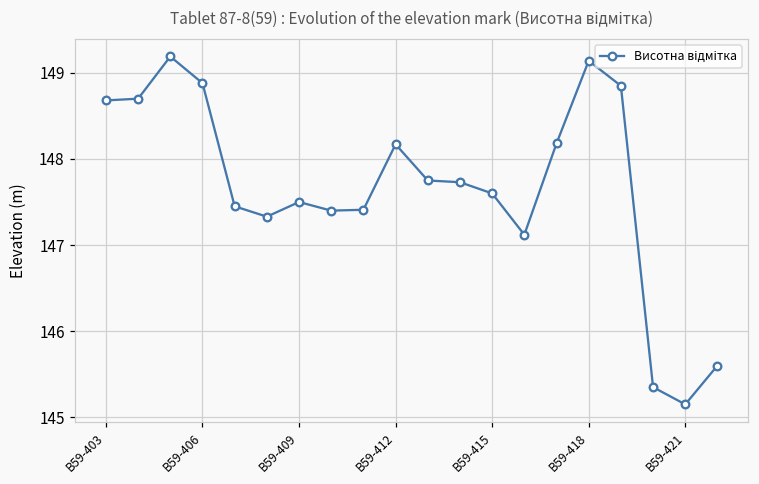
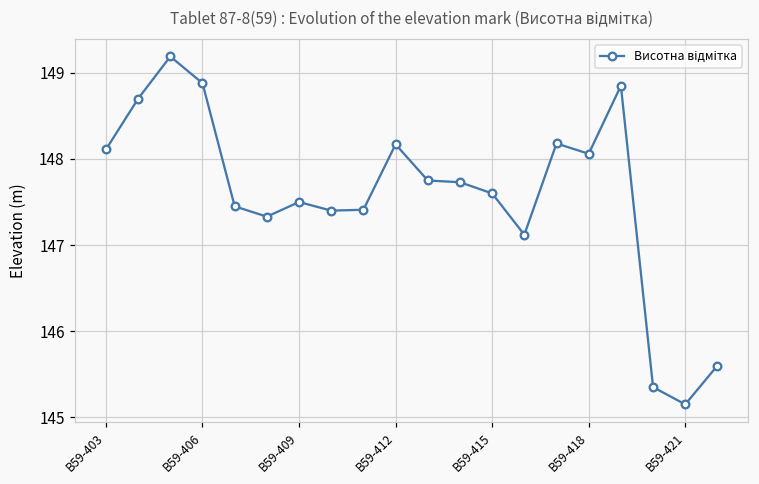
  {
-   "В59-403": 148.7,
+   "В59-403": 148.1,
    "В59-406": 148.9,
    "В59-409": 147.5,
    "В59-412": 148.2,
    "В59-415": 147.6,
-   "В59-418": 149.1,
+   "В59-418": 148.1,
    "В59-421": 145.2
  }
